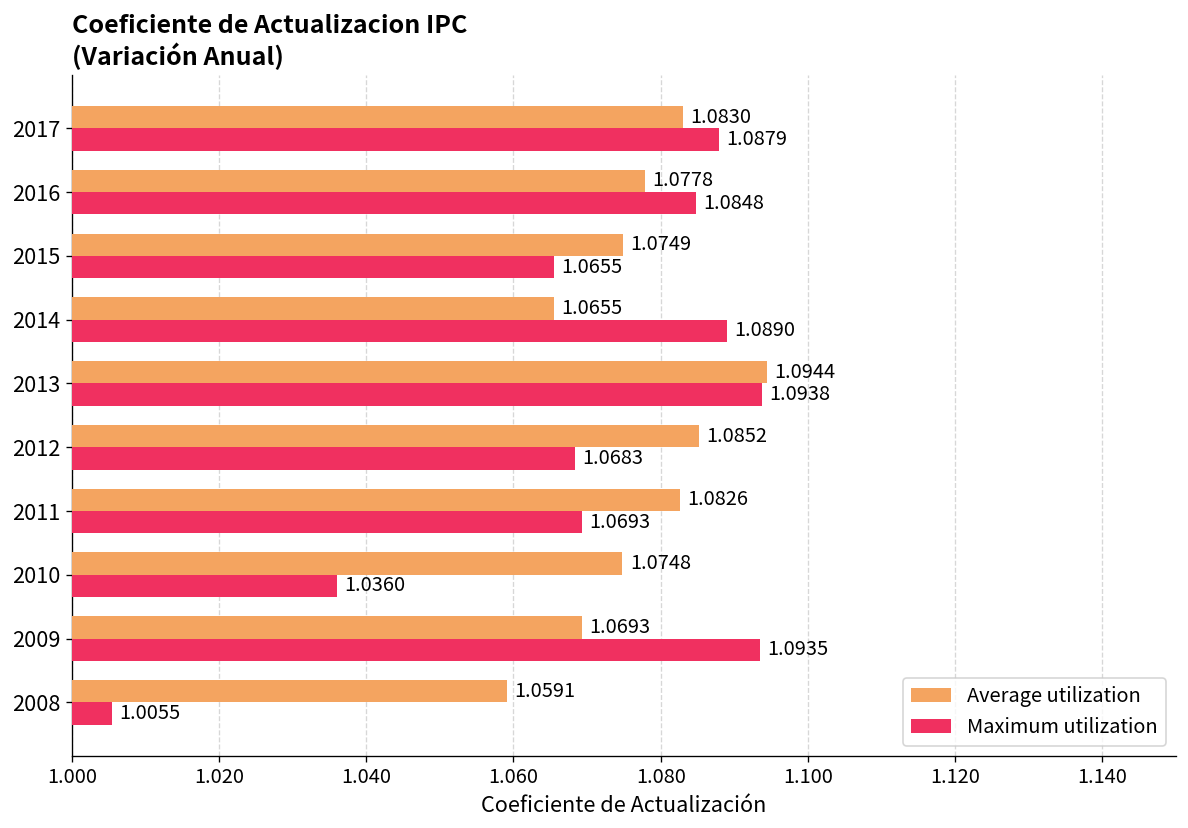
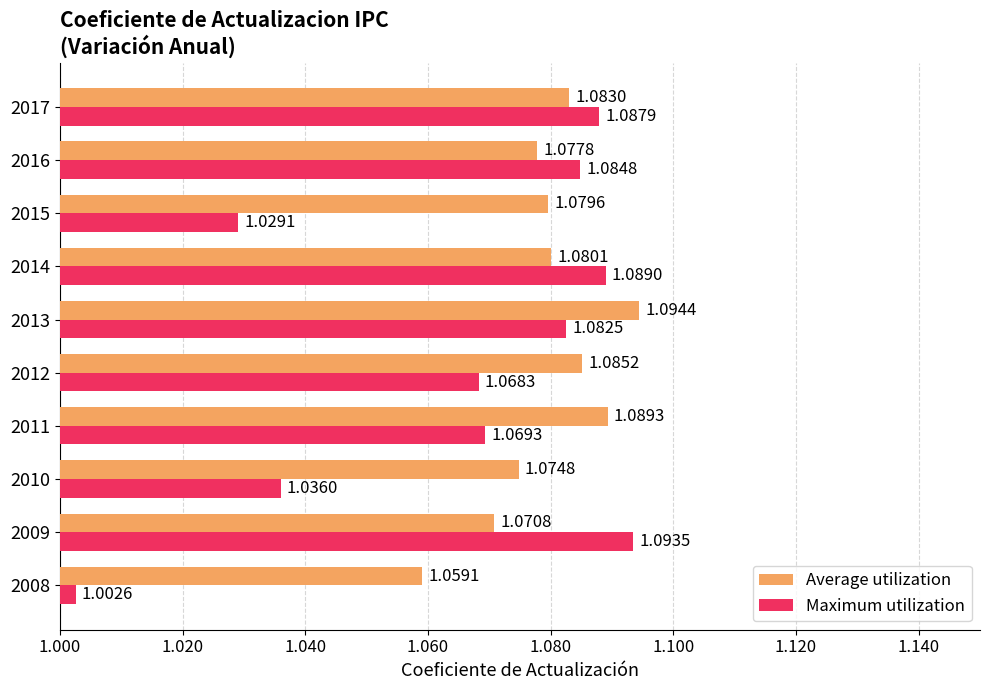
  {
    "Average utilization": {
      "2017": 1.0830,
      "2016": 1.0778,
-     "2015": 1.0749,
-     "2014": 1.0655,
+     "2015": 1.0796,
+     "2014": 1.0801,
      "2013": 1.0944,
      "2012": 1.0852,
-     "2011": 1.0826,
+     "2011": 1.0893,
      "2010": 1.0748,
-     "2009": 1.0693,
+     "2009": 1.0708,
      "2008": 1.0591
    },
    "Maximum utilization": {
      "2017": 1.0879,
      "2016": 1.0848,
-     "2015": 1.0655,
+     "2015": 1.0291,
      "2014": 1.0890,
-     "2013": 1.0938,
+     "2013": 1.0825,
      "2012": 1.0683,
      "2011": 1.0693,
      "2010": 1.0360,
      "2009": 1.0935,
-     "2008": 1.0055
+     "2008": 1.0026
    }
  }
